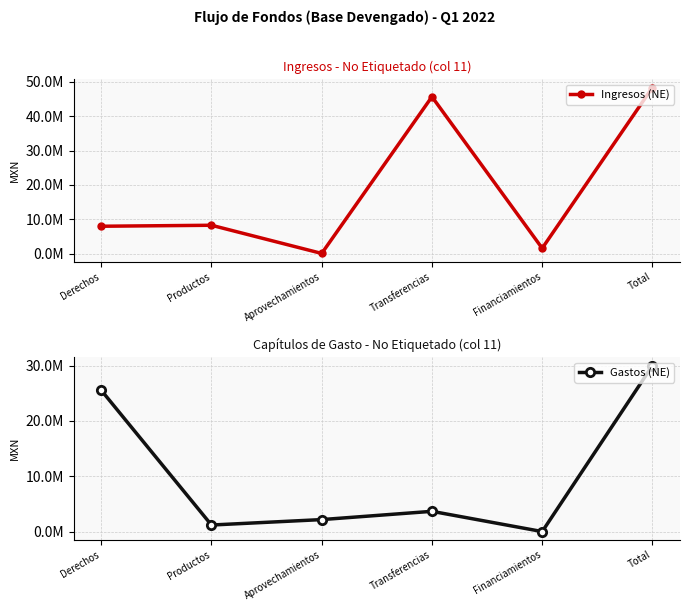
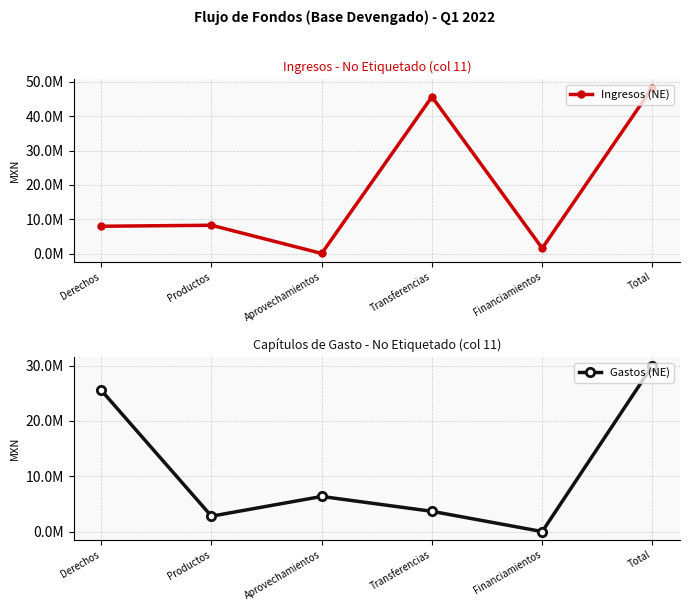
  {
    "Ingresos - No Etiquetado (col 11)": {
      "Derechos": 8000000,
      "Productos": 8000000,
      "Aprovechamientos": 0,
      "Transferencias": 46000000,
      "Financiamientos": 2000000
    },
    "Capítulos de Gasto - No Etiquetado (col 11)": {
      "Derechos": 26000000,
-     "Productos": 1000000,
-     "Aprovechamientos": 2000000,
+     "Productos": 3000000,
+     "Aprovechamientos": 6000000,
      "Transferencias": 4000000,
      "Financiamientos": 0
    }
  }
